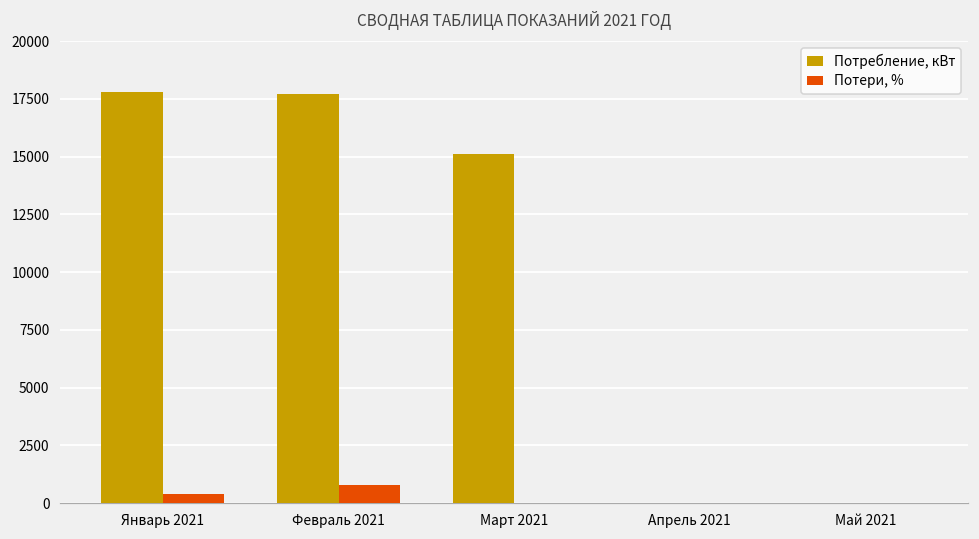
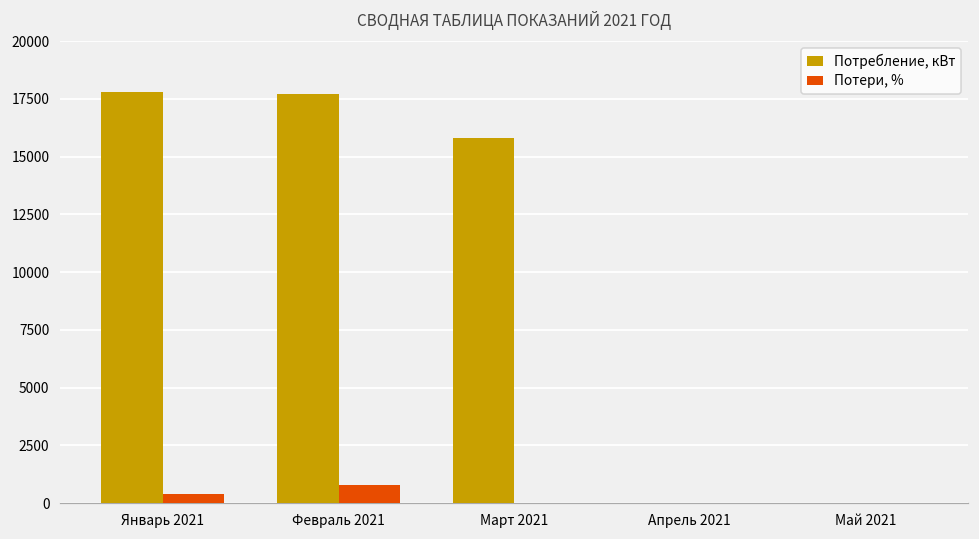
  {
    "Потребление, кВт": {
      "Январь 2021": 17800,
      "Февраль 2021": 17700,
-     "Март 2021": 15100,
+     "Март 2021": 15800,
      "Апрель 2021": 0,
      "Май 2021": 0
    },
    "Потери, %": {
      "Январь 2021": 400,
      "Февраль 2021": 800,
      "Март 2021": 0,
      "Апрель 2021": 0,
      "Май 2021": 0
    }
  }
